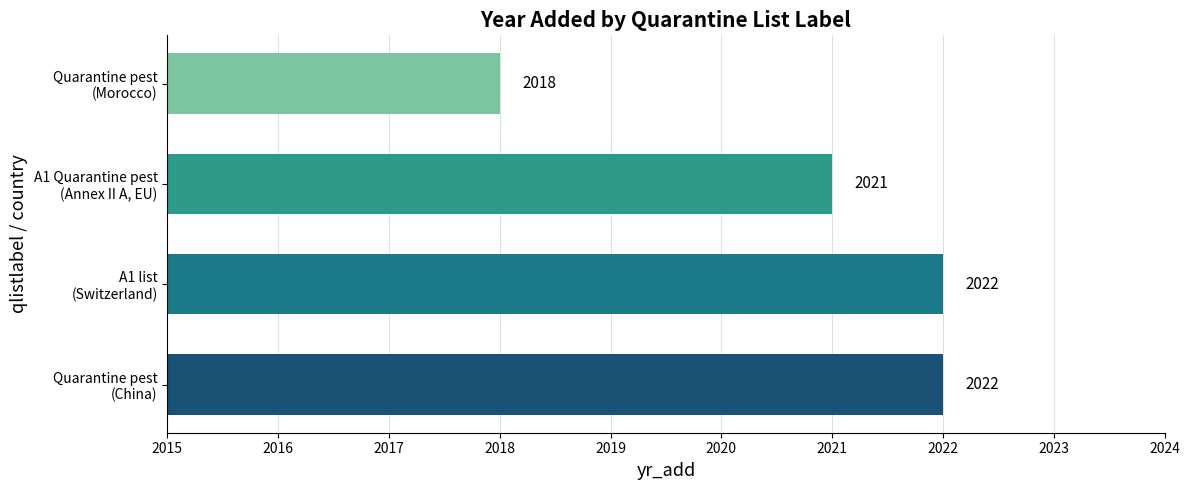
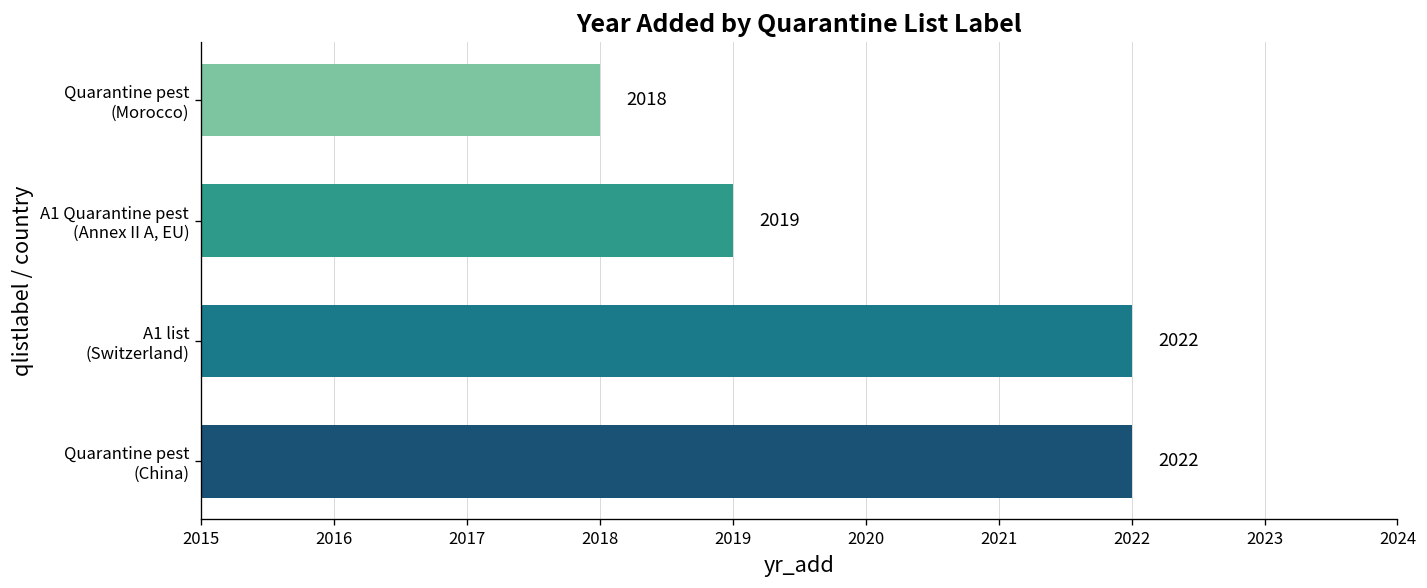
  {
    "Quarantine pest (Morocco)": 2018,
-   "A1 Quarantine pest (Annex II A, EU)": 2021,
+   "A1 Quarantine pest (Annex II A, EU)": 2019,
    "A1 list (Switzerland)": 2022,
    "Quarantine pest (China)": 2022
  }
